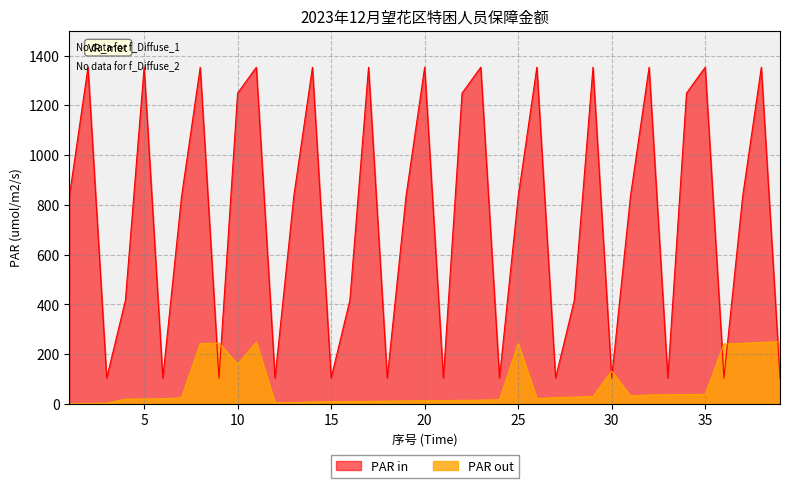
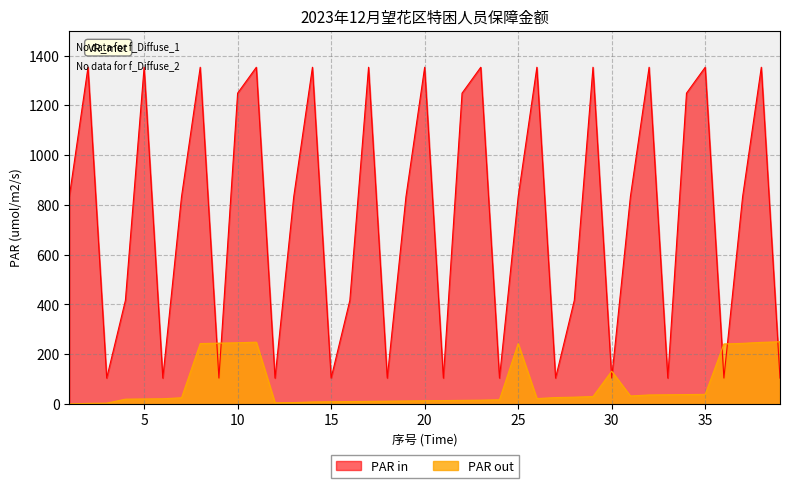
  {
    "PAR in": {
      "10": 1250,
      "15": 100,
      "20": 1350,
      "25": 830,
      "30": 100,
      "35": 1350
    },
    "PAR out": {
      "5": 20,
-     "10": 160,
+     "10": 250,
      "15": 10,
      "20": 10,
      "25": 240,
      "30": 130,
      "35": 40
    }
  }
